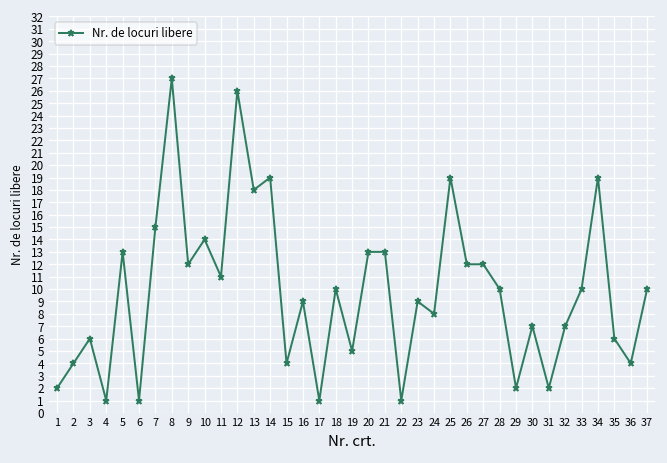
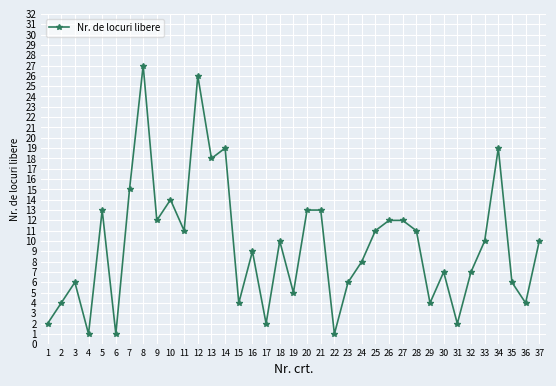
  {
    "1": 2,
    "2": 4,
    "3": 6,
    "4": 1,
    "5": 13,
    "6": 1,
    "7": 15,
    "8": 27,
    "9": 12,
    "10": 14,
    "11": 11,
    "12": 26,
    "13": 18,
    "14": 19,
    "15": 4,
    "16": 9,
-   "17": 1,
+   "17": 2,
    "18": 10,
    "19": 5,
    "20": 13,
    "21": 13,
    "22": 1,
-   "23": 9,
+   "23": 6,
    "24": 8,
-   "25": 19,
+   "25": 11,
    "26": 12,
    "27": 12,
-   "28": 10,
-   "29": 2,
+   "28": 11,
+   "29": 4,
    "30": 7,
    "31": 2,
    "32": 7,
    "33": 10,
    "34": 19,
    "35": 6,
    "36": 4,
    "37": 10
  }
